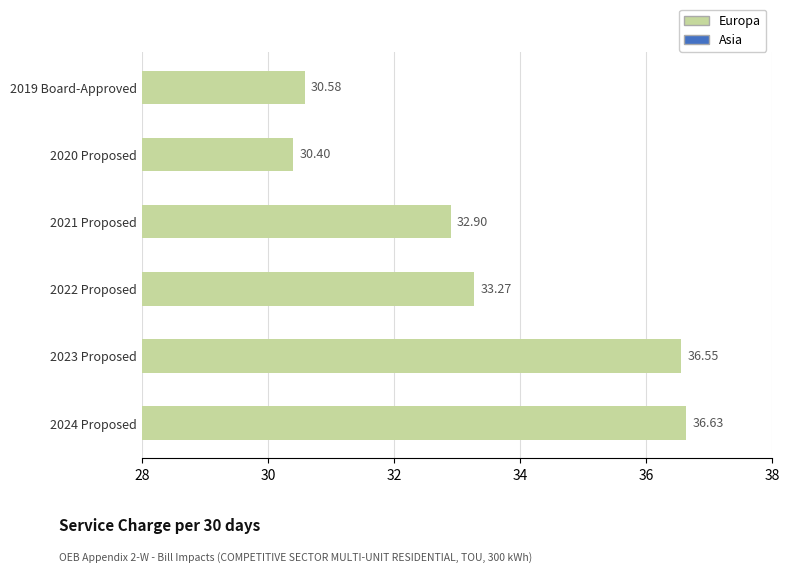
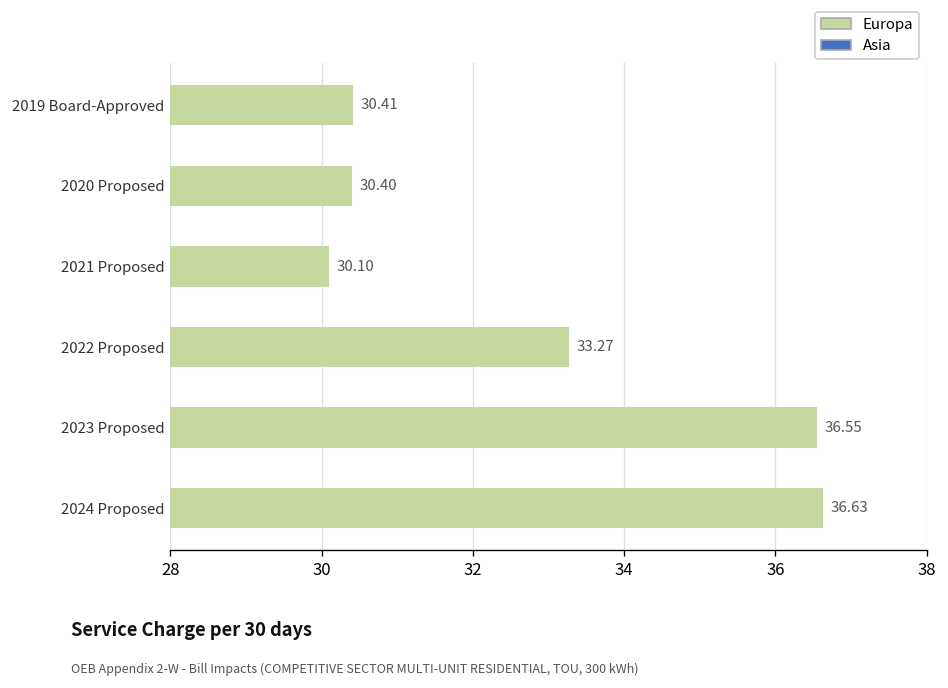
  {
    "Europa": {
-     "2019 Board-Approved": 30.58,
+     "2019 Board-Approved": 30.41,
      "2020 Proposed": 30.40,
-     "2021 Proposed": 32.90,
+     "2021 Proposed": 30.10,
      "2022 Proposed": 33.27,
      "2023 Proposed": 36.55,
      "2024 Proposed": 36.63
    }
  }
